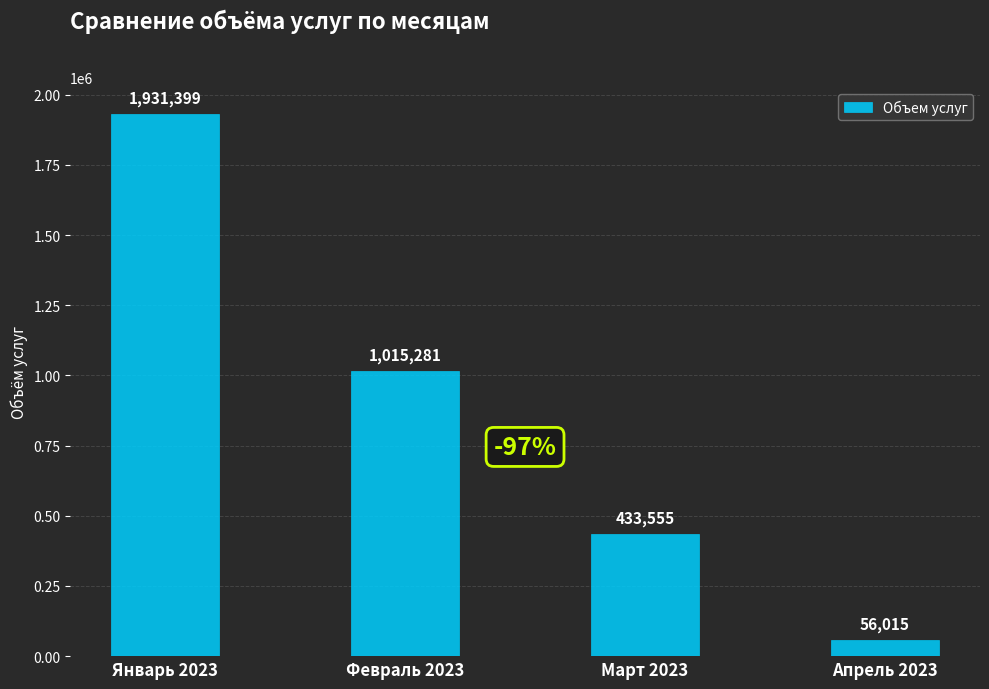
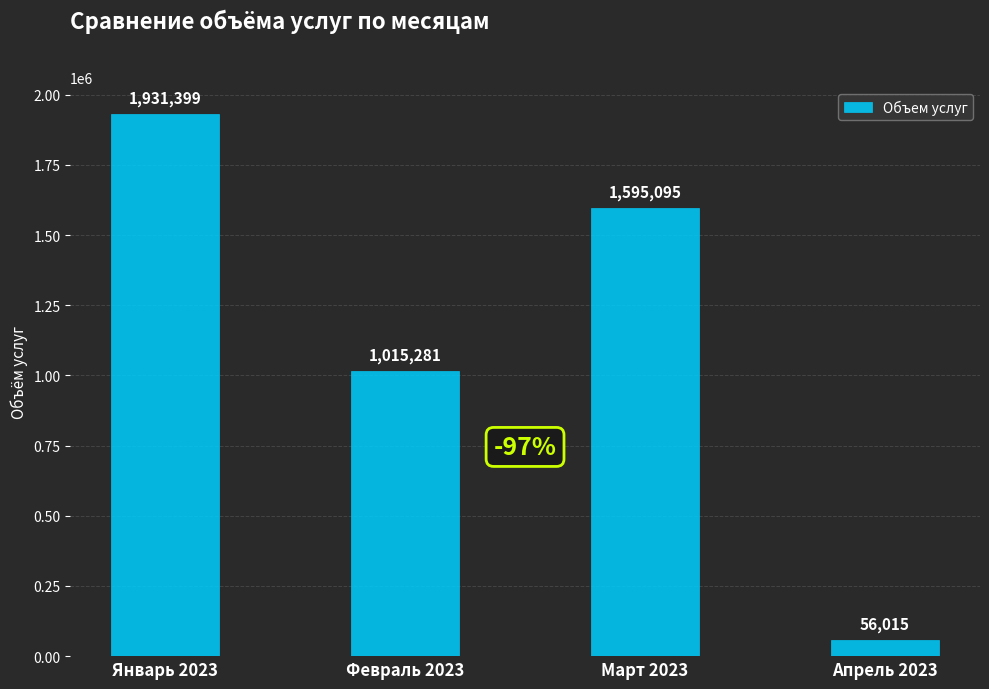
  {
    "Январь 2023": "1,931,399",
    "Февраль 2023": "1,015,281",
-   "Март 2023": "433,555",
+   "Март 2023": "1,595,095",
    "Апрель 2023": "56,015"
  }
